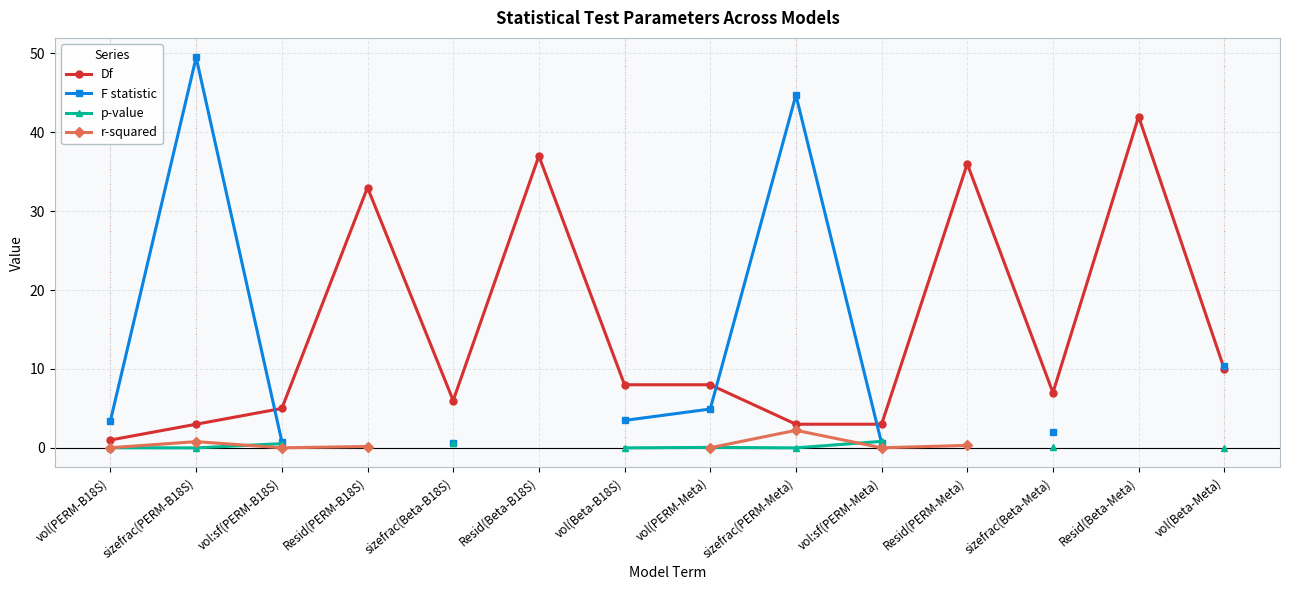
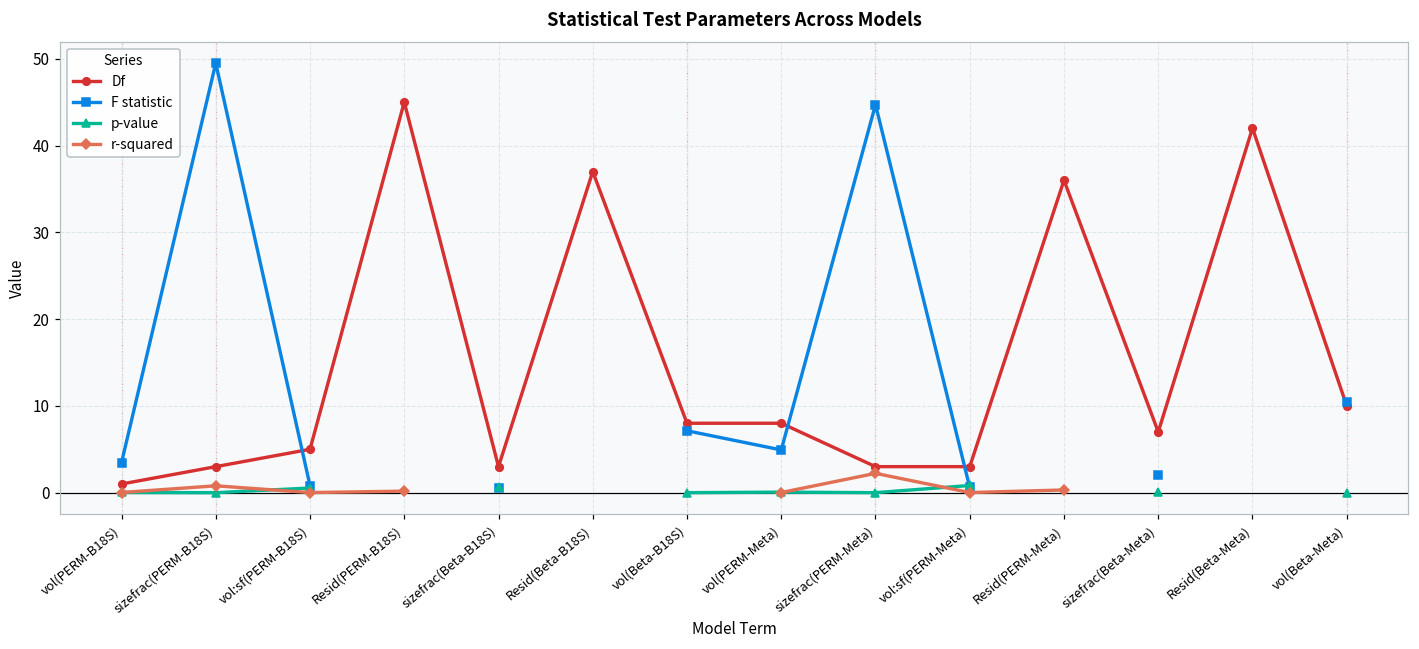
  {
    "Df": {
      "vol(PERM-B18S)": 1,
      "sizefrac(PERM-B18S)": 3,
      "vol:sf(PERM-B18S)": 5,
-     "Resid(PERM-B18S)": 33,
-     "sizefrac(Beta-B18S)": 6,
+     "Resid(PERM-B18S)": 45,
+     "sizefrac(Beta-B18S)": 3,
      "Resid(Beta-B18S)": 37,
      "vol(Beta-B18S)": 8,
      "vol(PERM-Meta)": 8,
      "sizefrac(PERM-Meta)": 3,
      "vol:sf(PERM-Meta)": 3,
      "Resid(PERM-Meta)": 36,
      "sizefrac(Beta-Meta)": 7,
      "Resid(Beta-Meta)": 42,
      "vol(Beta-Meta)": 10
    },
    "F statistic": {
      "vol(PERM-B18S)": 3,
      "sizefrac(PERM-B18S)": 49,
-     "vol(Beta-B18S)": 3,
+     "vol(Beta-B18S)": 7,
      "vol(PERM-Meta)": 5,
      "sizefrac(PERM-Meta)": 45,
      "sizefrac(Beta-Meta)": 2,
      "vol(Beta-Meta)": 10
    },
    "p-value": {
      "sizefrac(PERM-B18S)": 0,
      "vol(Beta-B18S)": 0,
      "sizefrac(PERM-Meta)": 0,
      "sizefrac(Beta-Meta)": 0,
      "vol(Beta-Meta)": 0
    },
    "r-squared": {
      "sizefrac(PERM-B18S)": 1,
      "vol:sf(PERM-B18S)": 0,
      "Resid(PERM-B18S)": 0,
      "sizefrac(PERM-Meta)": 2,
      "vol:sf(PERM-Meta)": 0,
      "Resid(PERM-Meta)": 0
    }
  }
